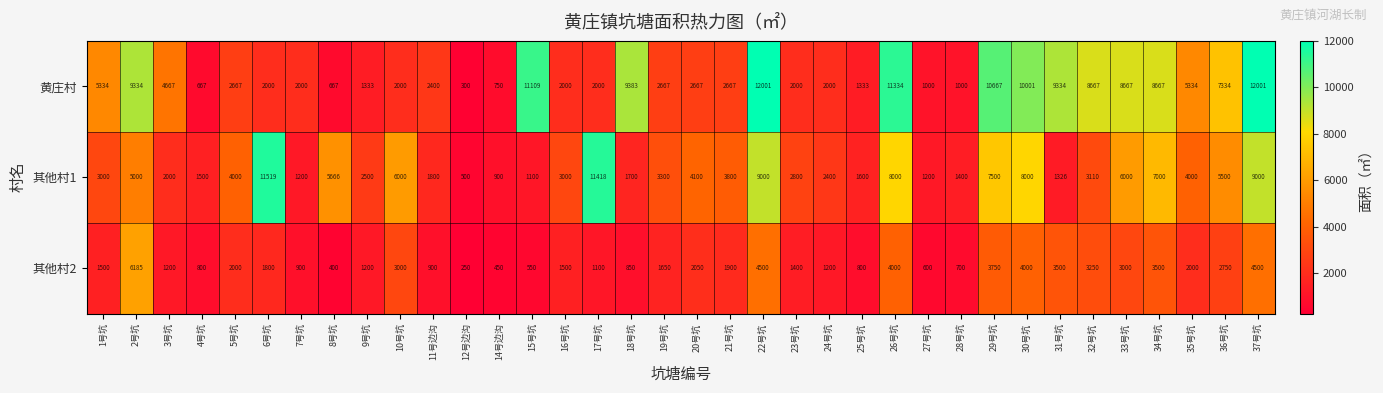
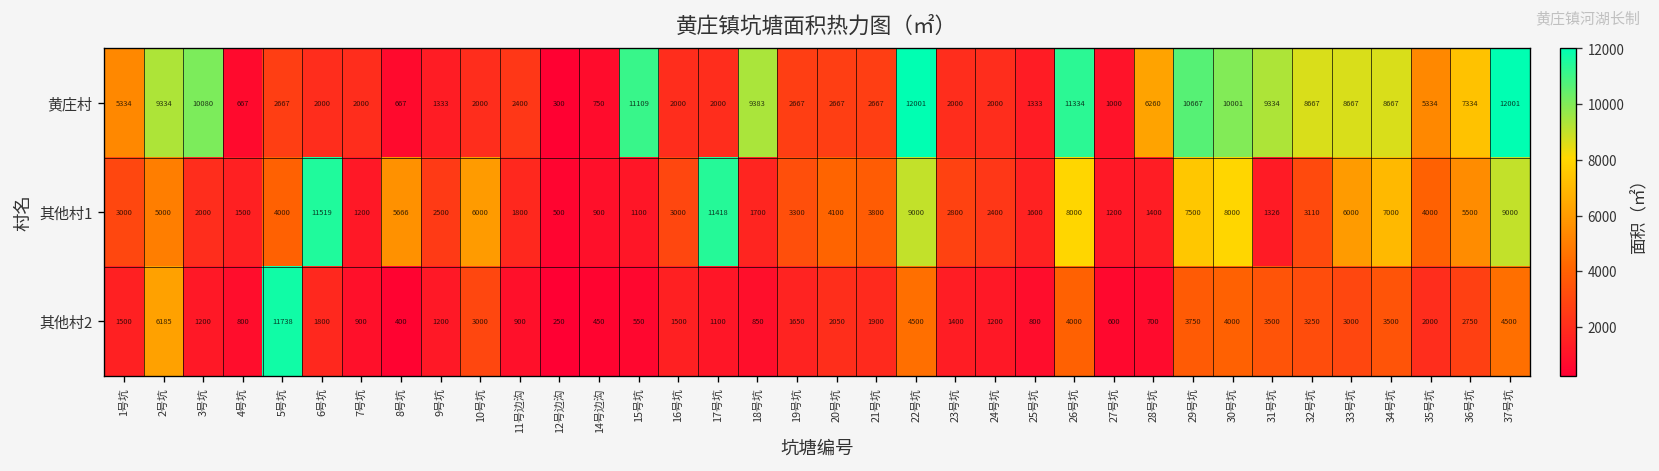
  {
    "黄庄村": {
      "1号坑": 5334,
      "2号坑": 9334,
-     "3号坑": 4667,
+     "3号坑": 10080,
      "4号坑": 667,
      "5号坑": 2667,
      "6号坑": 2000,
      "7号坑": 2000,
      "8号坑": 667,
      "9号坑": 1333,
      "10号坑": 2000,
      "11号边沟": 2400,
      "12号边沟": 300,
      "14号边沟": 750,
      "15号坑": 11109,
      "16号坑": 2000,
      "17号坑": 2000,
      "18号坑": 9383,
      "19号坑": 2667,
      "20号坑": 2667,
      "21号坑": 2667,
      "22号坑": 12001,
      "23号坑": 2000,
      "24号坑": 2000,
      "25号坑": 1333,
      "26号坑": 11334,
      "27号坑": 1000,
-     "28号坑": 1000,
+     "28号坑": 6260,
      "29号坑": 10667,
      "30号坑": 10001,
      "31号坑": 9334,
      "32号坑": 8667,
      "33号坑": 8667,
      "34号坑": 8667,
      "35号坑": 5334,
      "36号坑": 7334,
      "37号坑": 12001
    },
    "其他村1": {
      "1号坑": 3000,
      "2号坑": 5000,
      "3号坑": 2000,
      "4号坑": 1500,
      "5号坑": 4000,
      "6号坑": 11519,
      "7号坑": 1200,
      "8号坑": 5666,
      "9号坑": 2500,
      "10号坑": 6000,
      "11号边沟": 1800,
      "12号边沟": 500,
      "14号边沟": 900,
      "15号坑": 1100,
      "16号坑": 3000,
      "17号坑": 11418,
      "18号坑": 1700,
      "19号坑": 3300,
      "20号坑": 4100,
      "21号坑": 3800,
      "22号坑": 9000,
      "23号坑": 2800,
      "24号坑": 2400,
      "25号坑": 1600,
      "26号坑": 8000,
      "27号坑": 1200,
      "28号坑": 1400,
      "29号坑": 7500,
      "30号坑": 8000,
      "31号坑": 1326,
      "32号坑": 3110,
      "33号坑": 6000,
      "34号坑": 7000,
      "35号坑": 4000,
      "36号坑": 5500,
      "37号坑": 9000
    },
    "其他村2": {
      "1号坑": 1500,
      "2号坑": 6185,
      "3号坑": 1200,
      "4号坑": 800,
-     "5号坑": 2000,
+     "5号坑": 11738,
      "6号坑": 1800,
      "7号坑": 900,
      "8号坑": 400,
      "9号坑": 1200,
      "10号坑": 3000,
      "11号边沟": 900,
      "12号边沟": 250,
      "14号边沟": 450,
      "15号坑": 550,
      "16号坑": 1500,
      "17号坑": 1100,
      "18号坑": 850,
      "19号坑": 1650,
      "20号坑": 2050,
      "21号坑": 1900,
      "22号坑": 4500,
      "23号坑": 1400,
      "24号坑": 1200,
      "25号坑": 800,
      "26号坑": 4000,
      "27号坑": 600,
      "28号坑": 700,
      "29号坑": 3750,
      "30号坑": 4000,
      "31号坑": 3500,
      "32号坑": 3250,
      "33号坑": 3000,
      "34号坑": 3500,
      "35号坑": 2000,
      "36号坑": 2750,
      "37号坑": 4500
    }
  }
